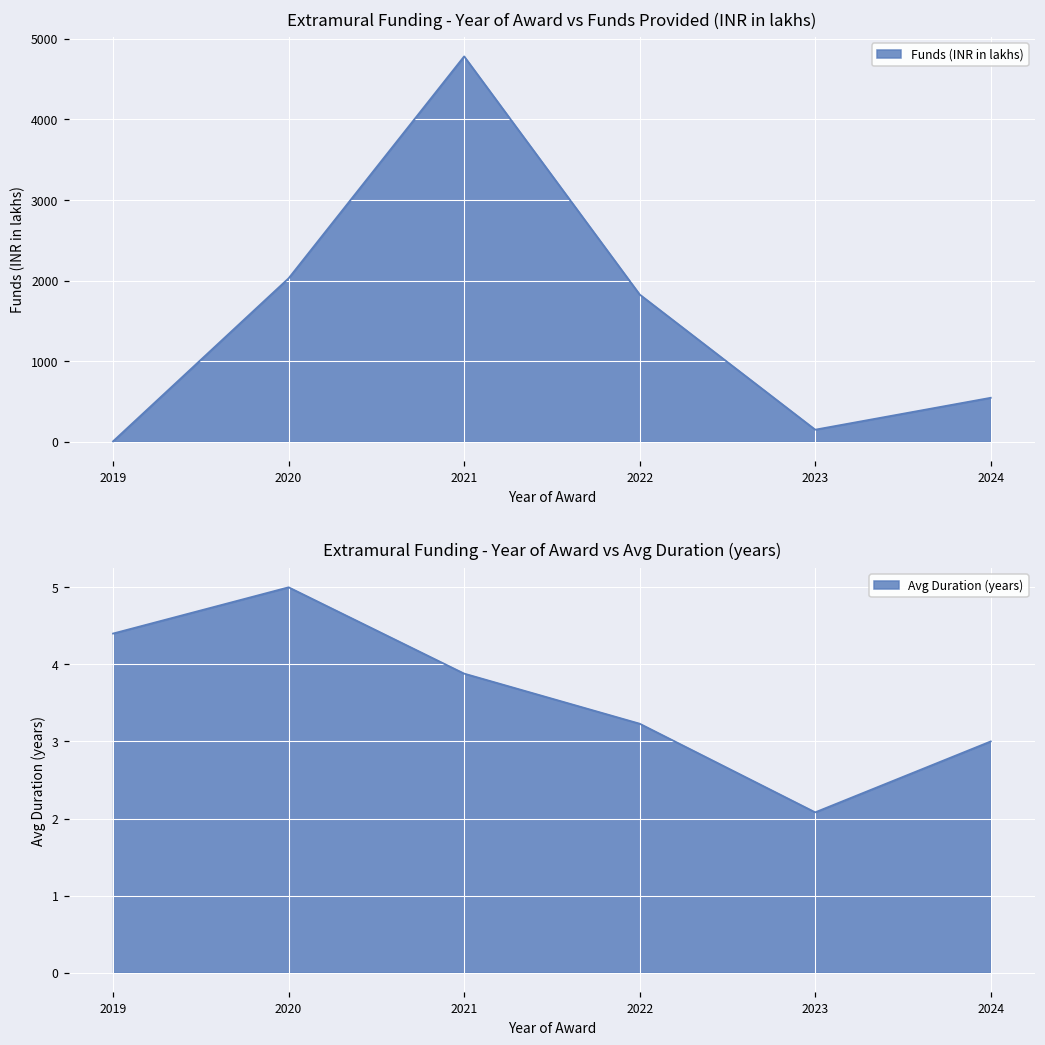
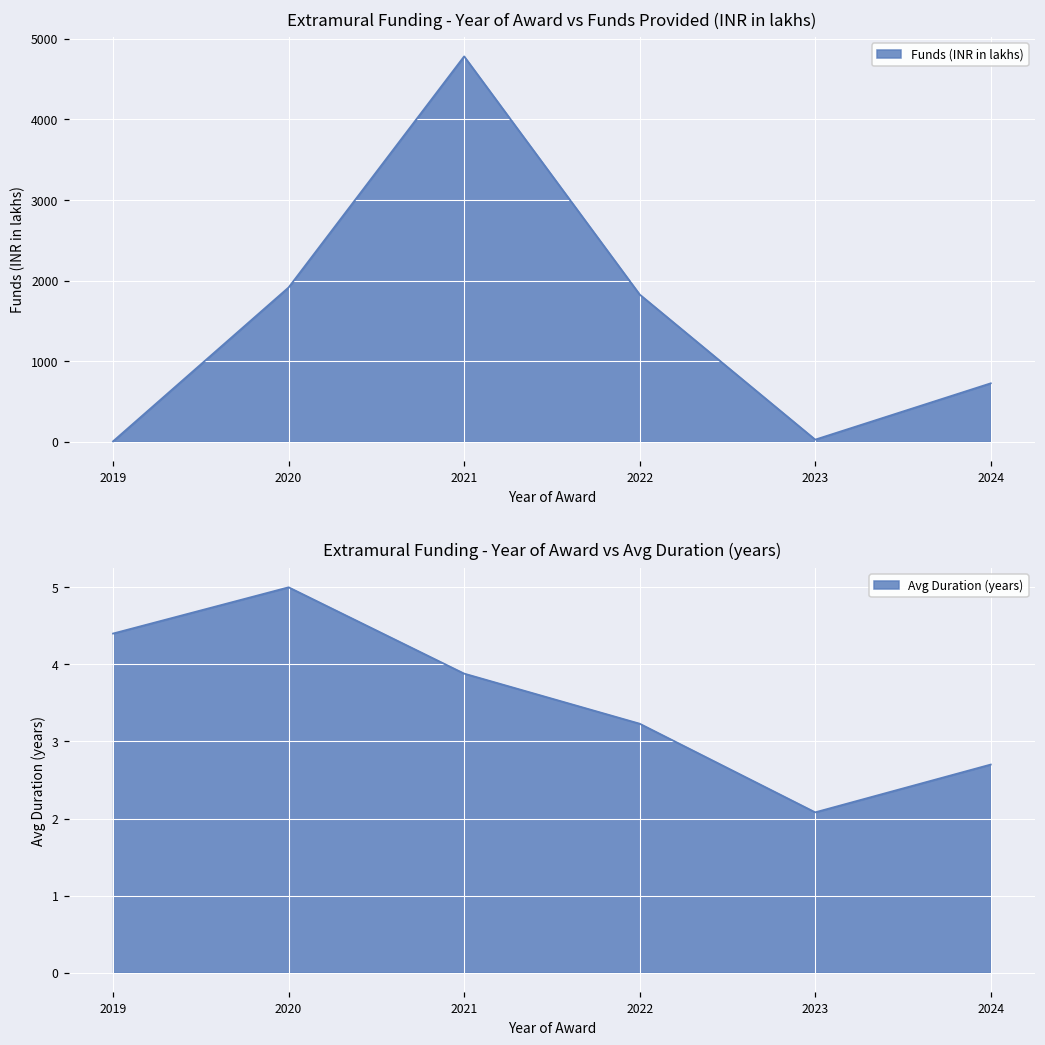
  {
    "Extramural Funding - Year of Award vs Funds Provided (INR in lakhs)": {
      "2019": 0,
-     "2020": 2000,
+     "2020": 1900,
      "2021": 4800,
      "2022": 1800,
-     "2023": 100,
-     "2024": 500
+     "2023": 0,
+     "2024": 700
    },
    "Extramural Funding - Year of Award vs Avg Duration (years)": {
      "2019": 4.4,
      "2020": 5.0,
      "2021": 3.9,
      "2022": 3.2,
      "2023": 2.1,
-     "2024": 3.0
+     "2024": 2.7
    }
  }
